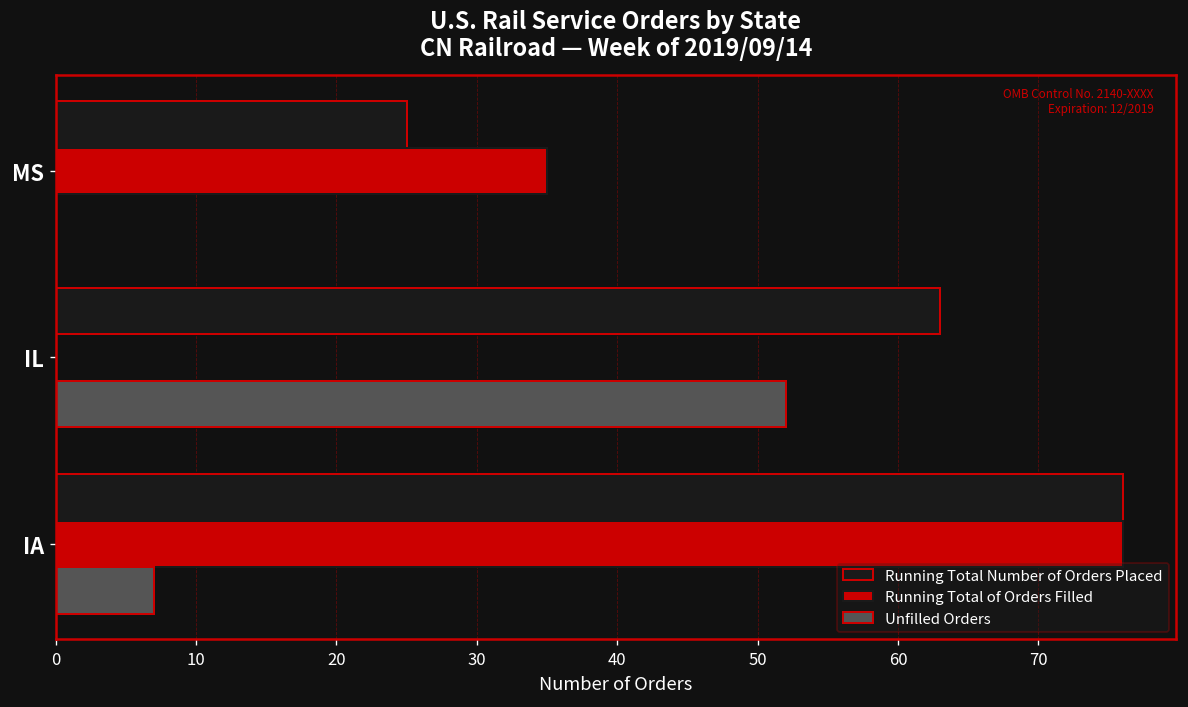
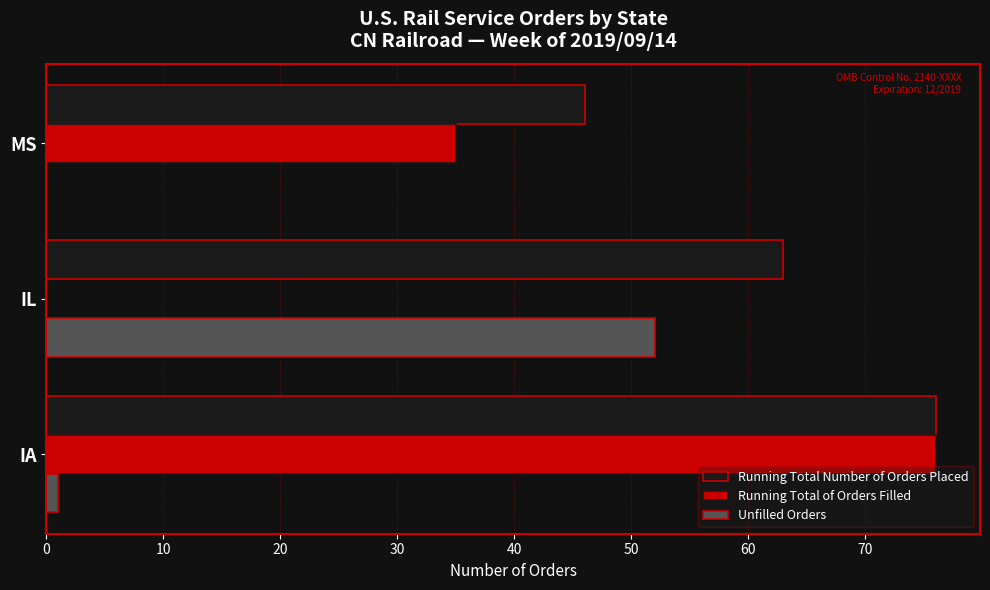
  {
    "Running Total Number of Orders Placed": {
-     "MS": 25,
+     "MS": 46,
      "IL": 63,
      "IA": 76
    },
    "Running Total of Orders Filled": {
      "MS": 35,
      "IL": 0,
      "IA": 76
    },
    "Unfilled Orders": {
      "MS": 0,
      "IL": 52,
-     "IA": 7
+     "IA": 1
    }
  }
